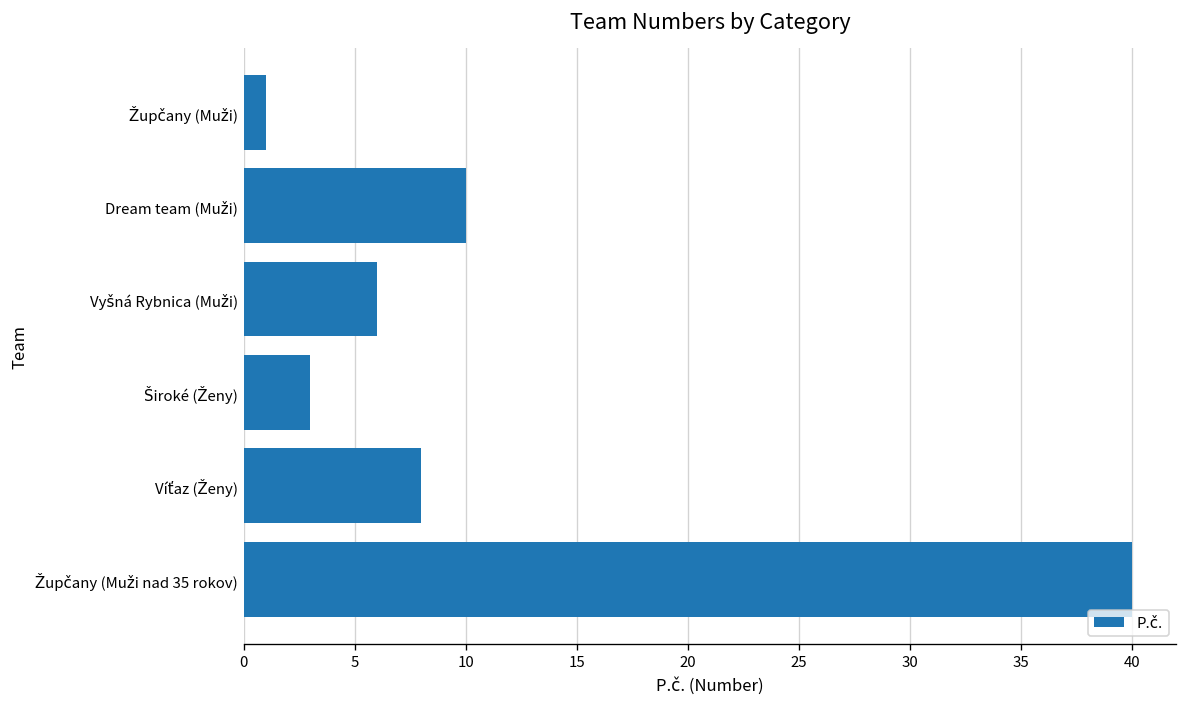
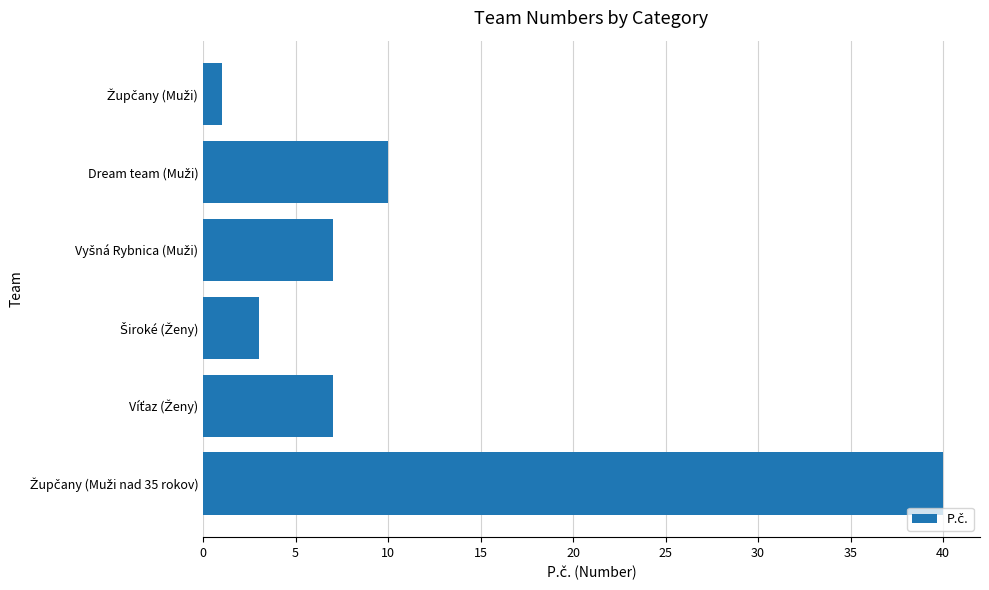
  {
    "Župčany (Muži)": 1,
    "Dream team (Muži)": 10,
-   "Vyšná Rybnica (Muži)": 6,
+   "Vyšná Rybnica (Muži)": 7,
    "Široké (Ženy)": 3,
-   "Víťaz (Ženy)": 8,
+   "Víťaz (Ženy)": 7,
    "Župčany (Muži nad 35 rokov)": 40
  }
